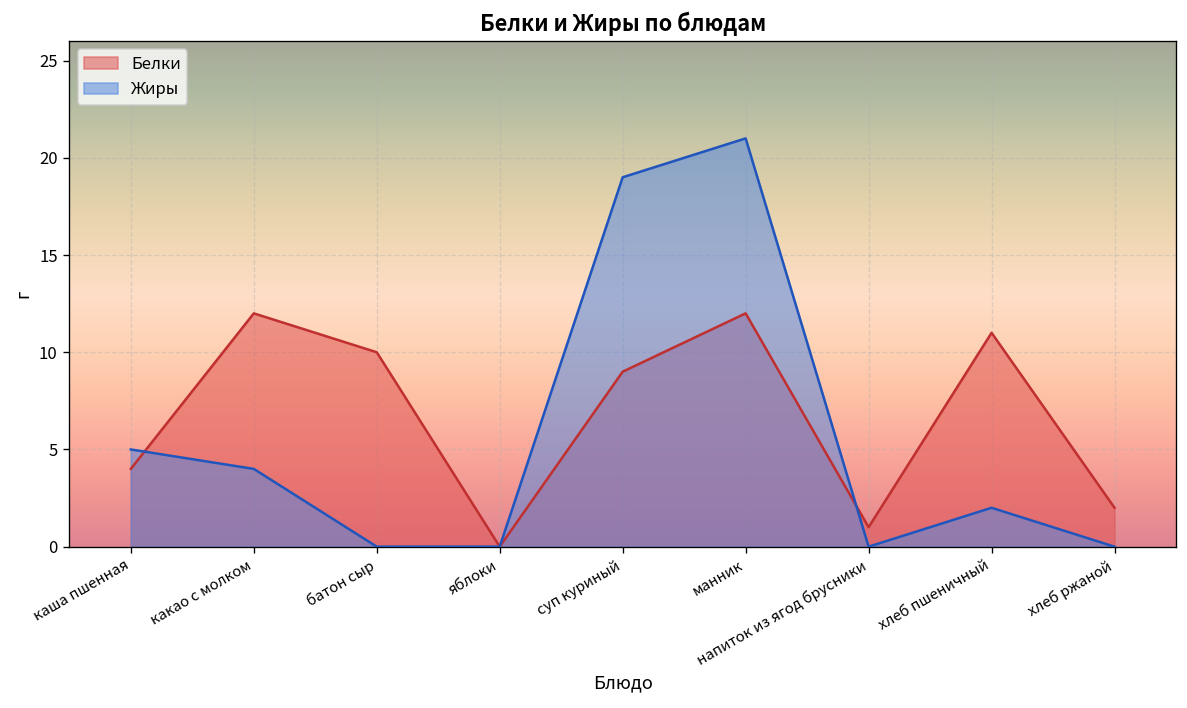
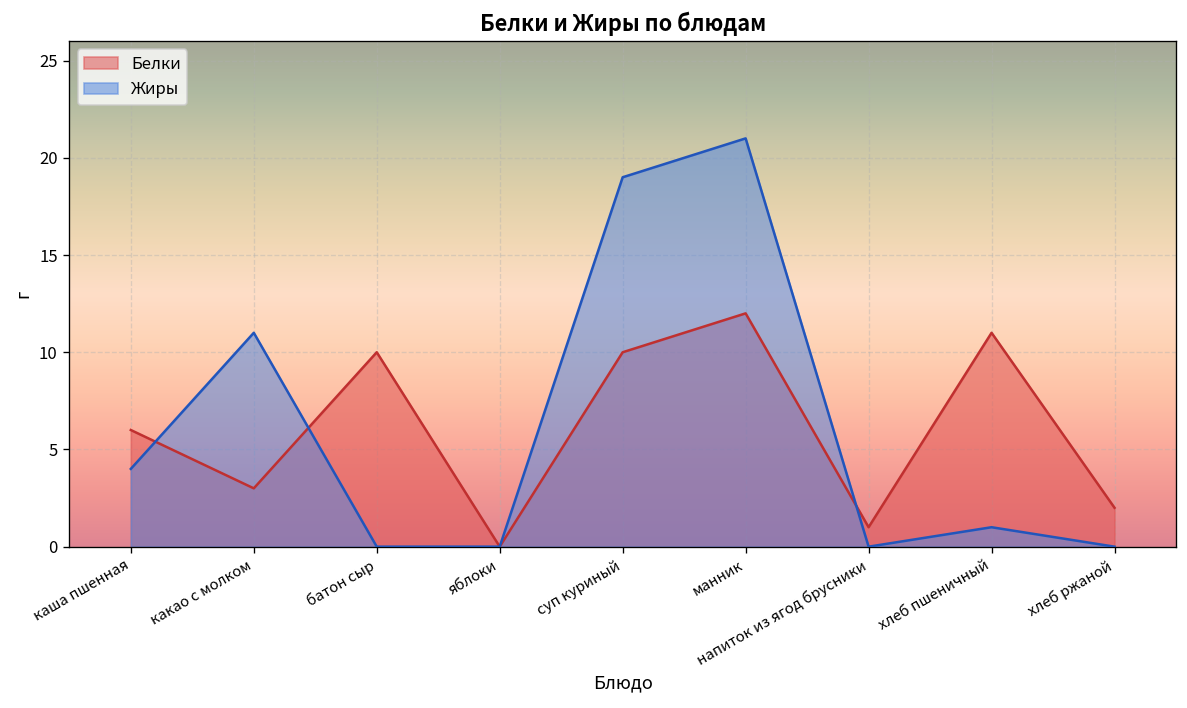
  {
    "Белки": {
-     "каша пшенная": 4,
-     "какао с молком": 12,
+     "каша пшенная": 6,
+     "какао с молком": 3,
      "батон сыр": 10,
-     "суп куриный": 9,
+     "суп куриный": 10,
      "манник": 12,
      "напиток из ягод брусники": 1,
      "хлеб пшеничный": 11,
      "хлеб ржаной": 2
    },
    "Жиры": {
-     "каша пшенная": 5,
-     "какао с молком": 4,
+     "каша пшенная": 4,
+     "какао с молком": 11,
      "батон сыр": 0,
      "суп куриный": 19,
      "манник": 21,
      "напиток из ягод брусники": 0,
-     "хлеб пшеничный": 2,
+     "хлеб пшеничный": 1,
      "хлеб ржаной": 0
    }
  }
